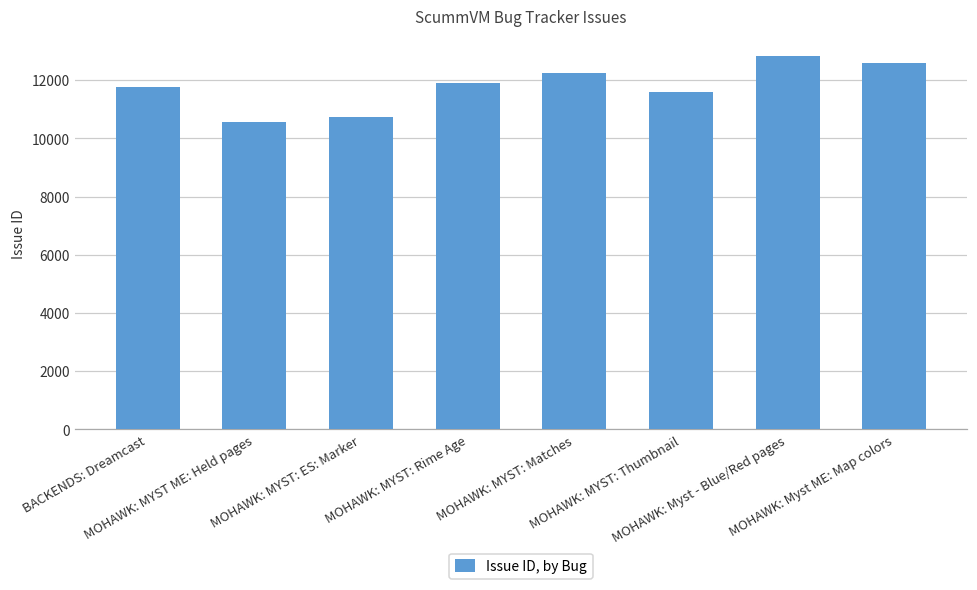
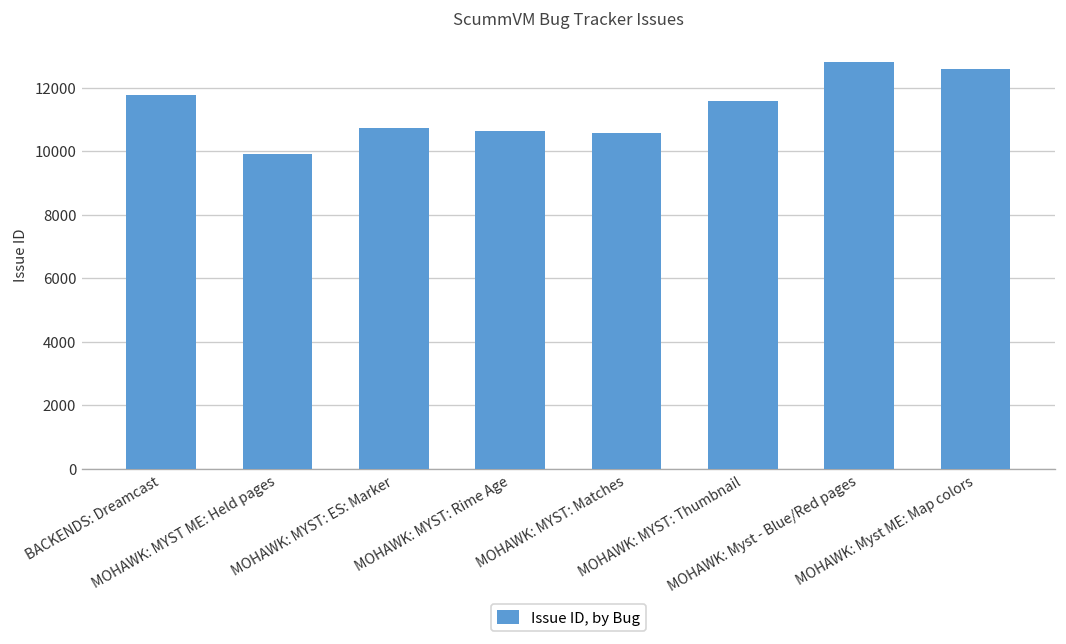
  {
    "BACKENDS: Dreamcast": 11800,
-   "MOHAWK: MYST ME: Held pages": 10600,
+   "MOHAWK: MYST ME: Held pages": 9900,
    "MOHAWK: MYST: ES: Marker": 10700,
-   "MOHAWK: MYST: Rime Age": 11900,
-   "MOHAWK: MYST: Matches": 12300,
+   "MOHAWK: MYST: Rime Age": 10600,
+   "MOHAWK: MYST: Matches": 10600,
    "MOHAWK: MYST: Thumbnail": 11600,
    "MOHAWK: Myst - Blue/Red pages": 12800,
    "MOHAWK: Myst ME: Map colors": 12600
  }
